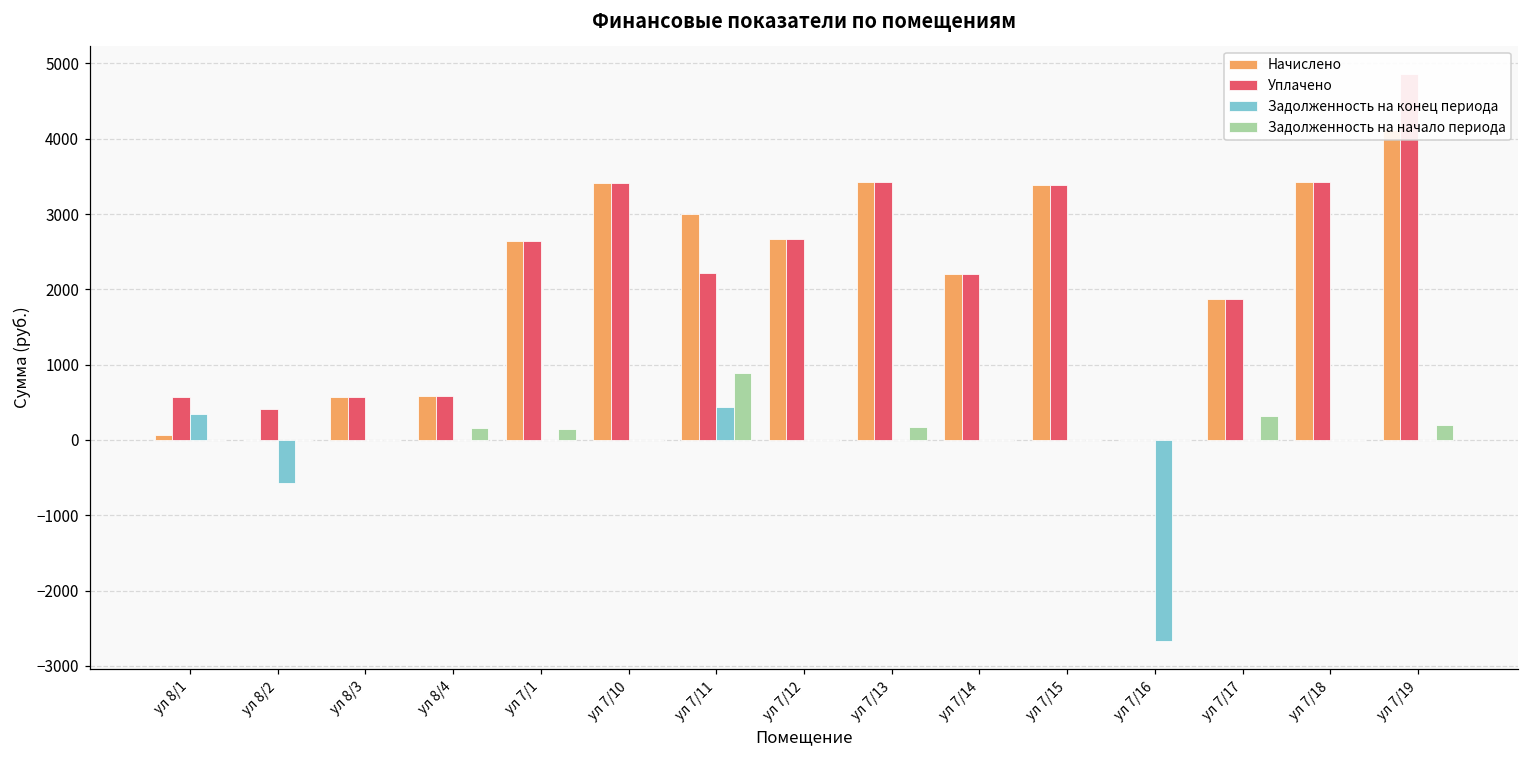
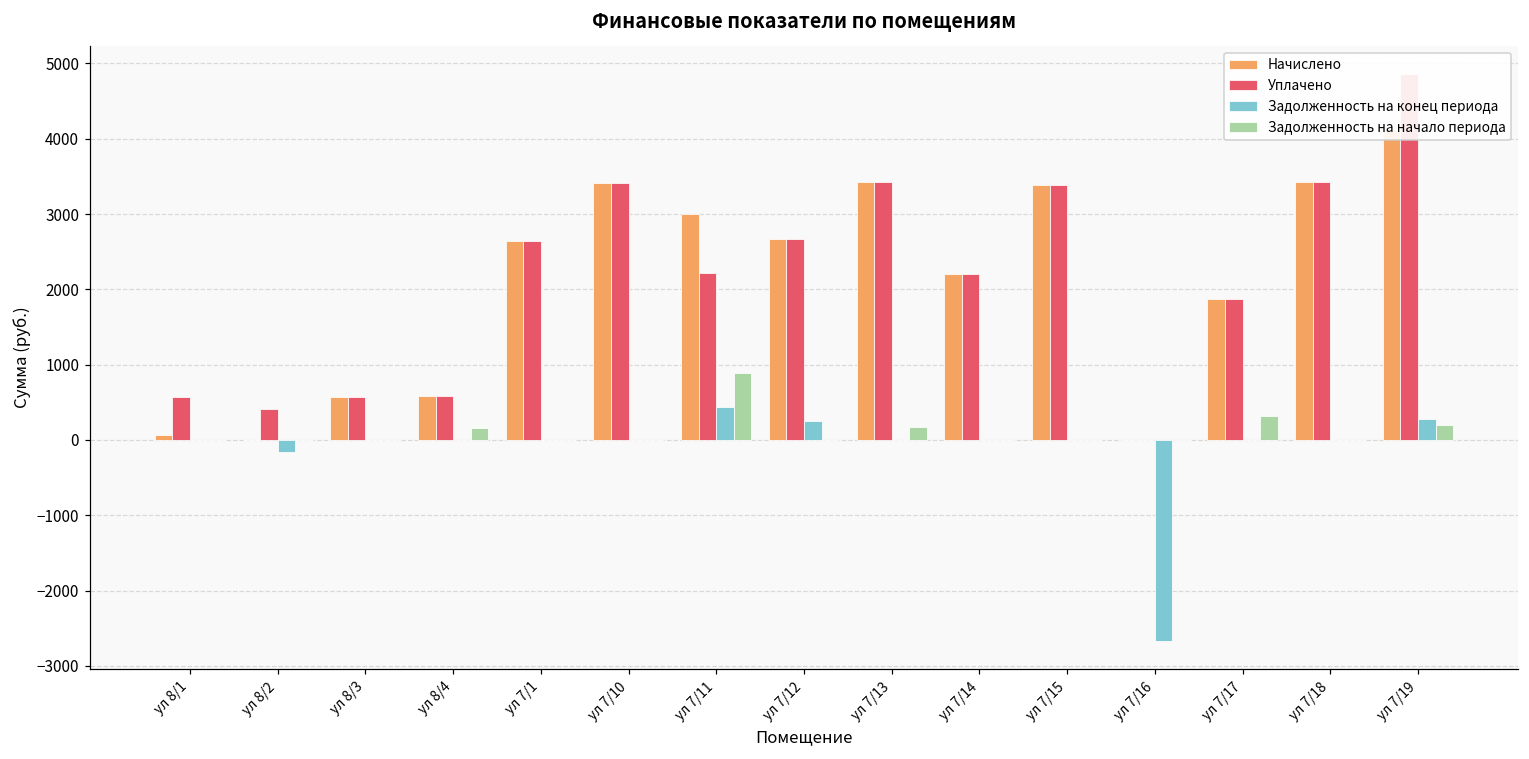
  {
    "Начислено": {
      "ул 8/1": 100,
      "ул 8/2": 0,
      "ул 8/3": 600,
      "ул 8/4": 600,
      "ул 7/1": 2600,
      "ул 7/10": 3400,
      "ул 7/11": 3000,
      "ул 7/12": 2700,
      "ул 7/13": 3400,
      "ул 7/14": 2200,
      "ул 7/15": 3400,
      "ул 7/16": 0,
      "ул 7/17": 1900,
      "ул 7/18": 3400
    },
    "Уплачено": {
      "ул 8/1": 600,
      "ул 8/2": 400,
      "ул 8/3": 600,
      "ул 8/4": 600,
      "ул 7/1": 2600,
      "ул 7/10": 3400,
      "ул 7/11": 2200,
      "ул 7/12": 2700,
      "ул 7/13": 3400,
      "ул 7/14": 2200,
      "ул 7/15": 3400,
      "ул 7/16": 0,
      "ул 7/17": 1900,
      "ул 7/18": 3400
    },
    "Задолженность на конец периода": {
-     "ул 8/1": 400,
-     "ул 8/2": -600,
+     "ул 8/1": 0,
+     "ул 8/2": -200,
      "ул 8/3": 0,
      "ул 8/4": 0,
      "ул 7/1": 0,
      "ул 7/10": 0,
      "ул 7/11": 400,
-     "ул 7/12": 0,
+     "ул 7/12": 300,
      "ул 7/13": 0,
      "ул 7/14": 0,
      "ул 7/15": 0,
      "ул 7/16": -2700,
      "ул 7/17": 0,
      "ул 7/18": 0,
-     "ул 7/19": 0
+     "ул 7/19": 300
    },
    "Задолженность на начало периода": {
      "ул 8/1": 0,
      "ул 8/2": 0,
      "ул 8/3": 0,
      "ул 8/4": 200,
-     "ул 7/1": 100,
+     "ул 7/1": 0,
      "ул 7/10": 0,
      "ул 7/11": 900,
      "ул 7/12": 0,
      "ул 7/13": 200,
      "ул 7/14": 0,
      "ул 7/15": 0,
      "ул 7/16": 0,
      "ул 7/17": 300,
      "ул 7/18": 0,
      "ул 7/19": 200
    }
  }
